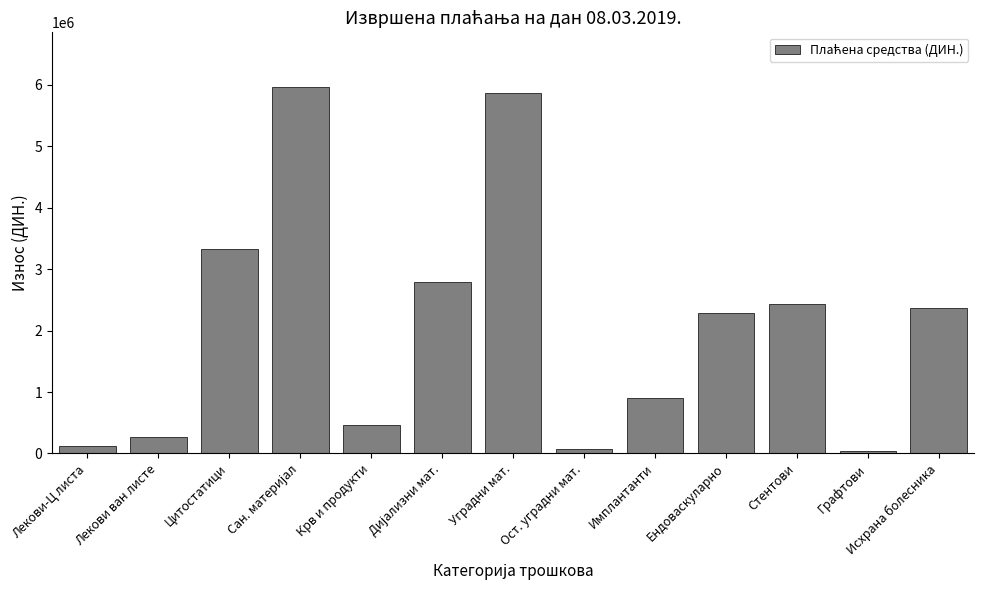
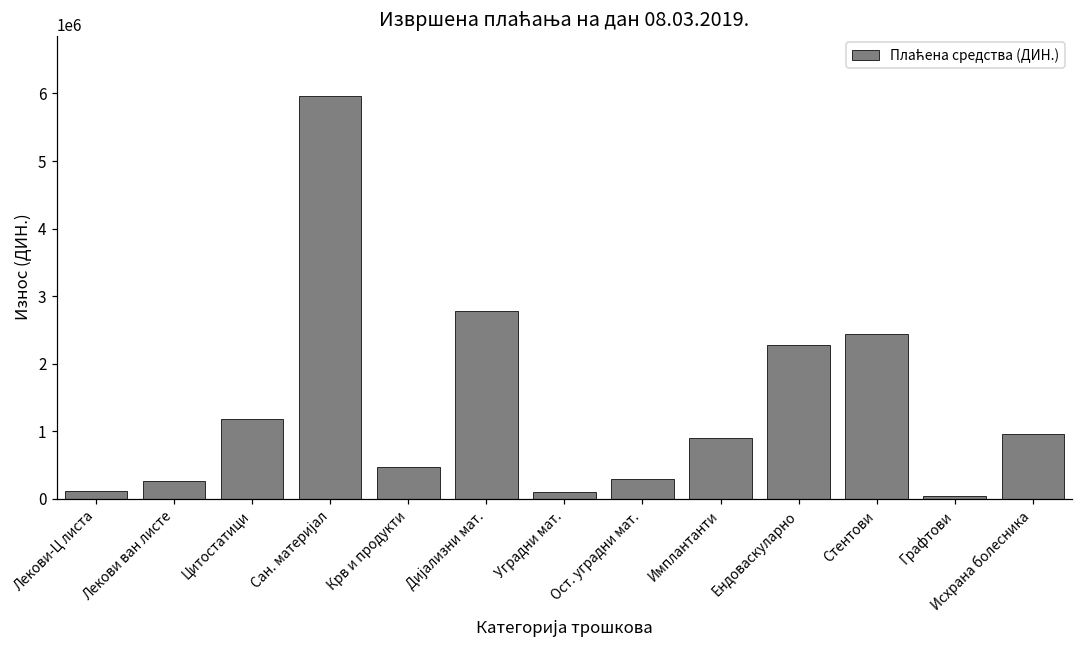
  {
    "Лекови-Ц листа": 100000,
    "Лекови ван листе": 300000,
-   "Цитостатици": 3300000,
+   "Цитостатици": 1200000,
    "Сан. материјал": 6000000,
    "Крв и продукти": 500000,
    "Дијализни мат.": 2800000,
-   "Уградни мат.": 5900000,
-   "Ост. уградни мат.": 100000,
+   "Уградни мат.": 100000,
+   "Ост. уградни мат.": 300000,
    "Имплантанти": 900000,
    "Ендоваскуларно": 2300000,
    "Стентови": 2400000,
-   "Исхрана болесника": 2400000
+   "Исхрана болесника": 1000000
  }
